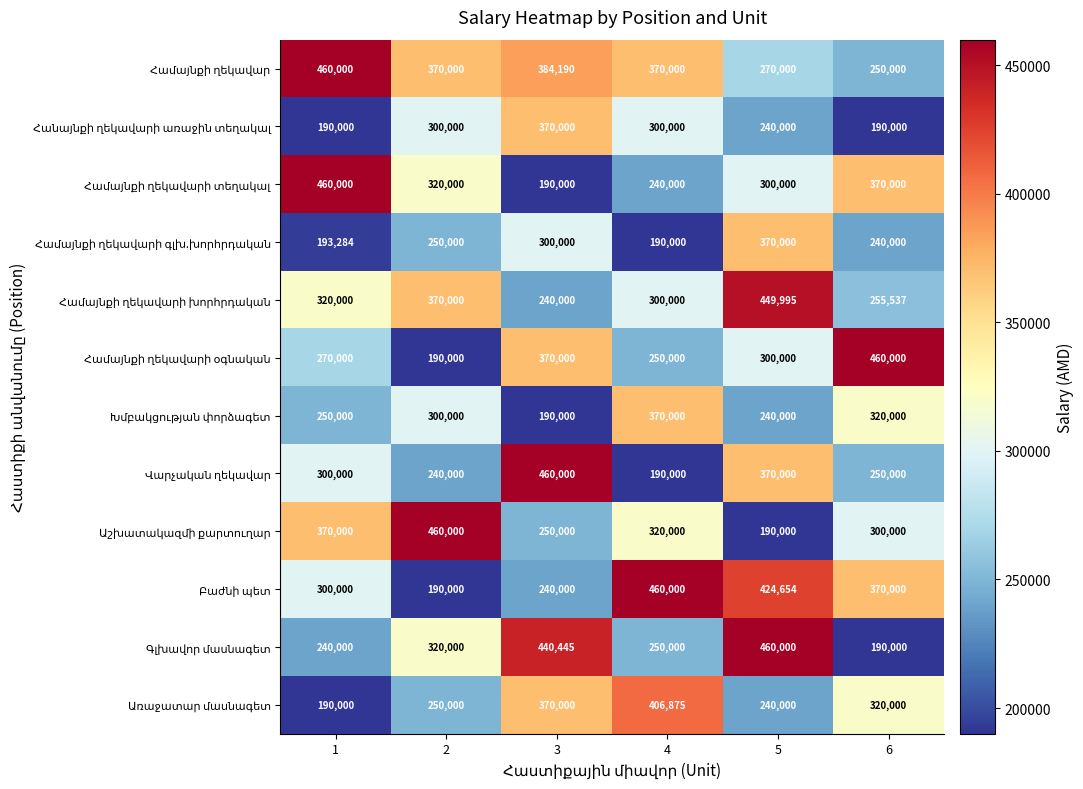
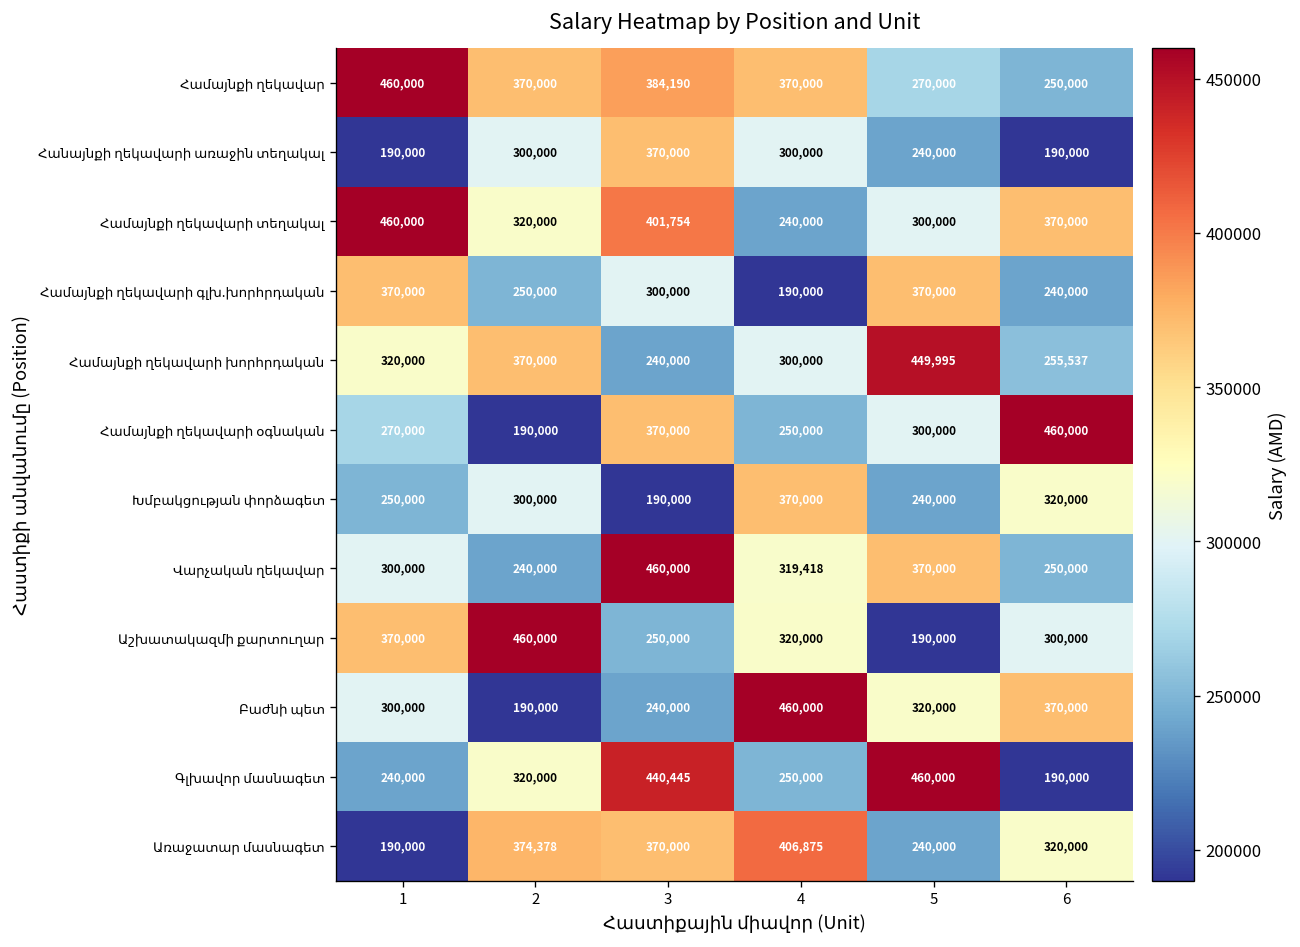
  {
    "Համայնքի ղեկավար": {
      "1": "460,000",
      "2": "370,000",
      "3": "384,190",
      "4": "370,000",
      "5": "270,000",
      "6": "250,000"
    },
    "Հանայնքի ղեկավարի առաջին տեղակալ": {
      "1": "190,000",
      "2": "300,000",
      "3": "370,000",
      "4": "300,000",
      "5": "240,000",
      "6": "190,000"
    },
    "Համայնքի ղեկավարի տեղակալ": {
      "1": "460,000",
      "2": "320,000",
-     "3": "190,000",
+     "3": "401,754",
      "4": "240,000",
      "5": "300,000",
      "6": "370,000"
    },
    "Համայնքի ղեկավարի գլխ.խորհրդական": {
-     "1": "193,284",
+     "1": "370,000",
      "2": "250,000",
      "3": "300,000",
      "4": "190,000",
      "5": "370,000",
      "6": "240,000"
    },
    "Համայնքի ղեկավարի խորհրդական": {
      "1": "320,000",
      "2": "370,000",
      "3": "240,000",
      "4": "300,000",
      "5": "449,995",
      "6": "255,537"
    },
    "Համայնքի ղեկավարի օգնական": {
      "1": "270,000",
      "2": "190,000",
      "3": "370,000",
      "4": "250,000",
      "5": "300,000",
      "6": "460,000"
    },
    "Խմբակցության փորձագետ": {
      "1": "250,000",
      "2": "300,000",
      "3": "190,000",
      "4": "370,000",
      "5": "240,000",
      "6": "320,000"
    },
    "Վարչական ղեկավար": {
      "1": "300,000",
      "2": "240,000",
      "3": "460,000",
-     "4": "190,000",
+     "4": "319,418",
      "5": "370,000",
      "6": "250,000"
    },
    "Աշխատակազմի քարտուղար": {
      "1": "370,000",
      "2": "460,000",
      "3": "250,000",
      "4": "320,000",
      "5": "190,000",
      "6": "300,000"
    },
    "Բաժնի պետ": {
      "1": "300,000",
      "2": "190,000",
      "3": "240,000",
      "4": "460,000",
-     "5": "424,654",
+     "5": "320,000",
      "6": "370,000"
    },
    "Գլխավոր մասնագետ": {
      "1": "240,000",
      "2": "320,000",
      "3": "440,445",
      "4": "250,000",
      "5": "460,000",
      "6": "190,000"
    },
    "Առաջատար մասնագետ": {
      "1": "190,000",
-     "2": "250,000",
+     "2": "374,378",
      "3": "370,000",
      "4": "406,875",
      "5": "240,000",
      "6": "320,000"
    }
  }
